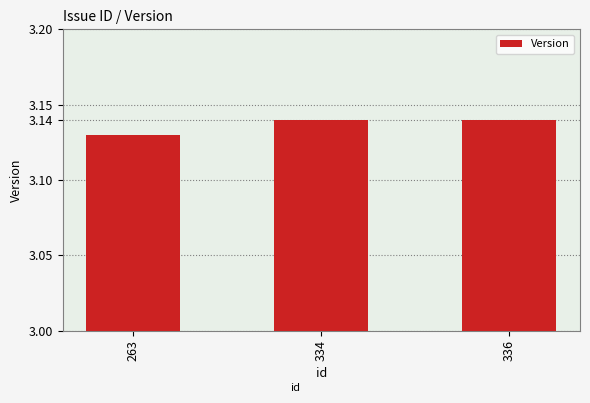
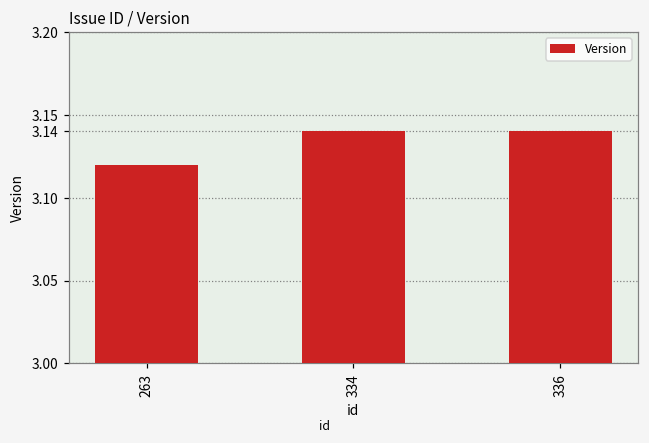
  {
-   "263": 3.13,
+   "263": 3.12,
    "334": 3.14,
    "336": 3.14
  }
